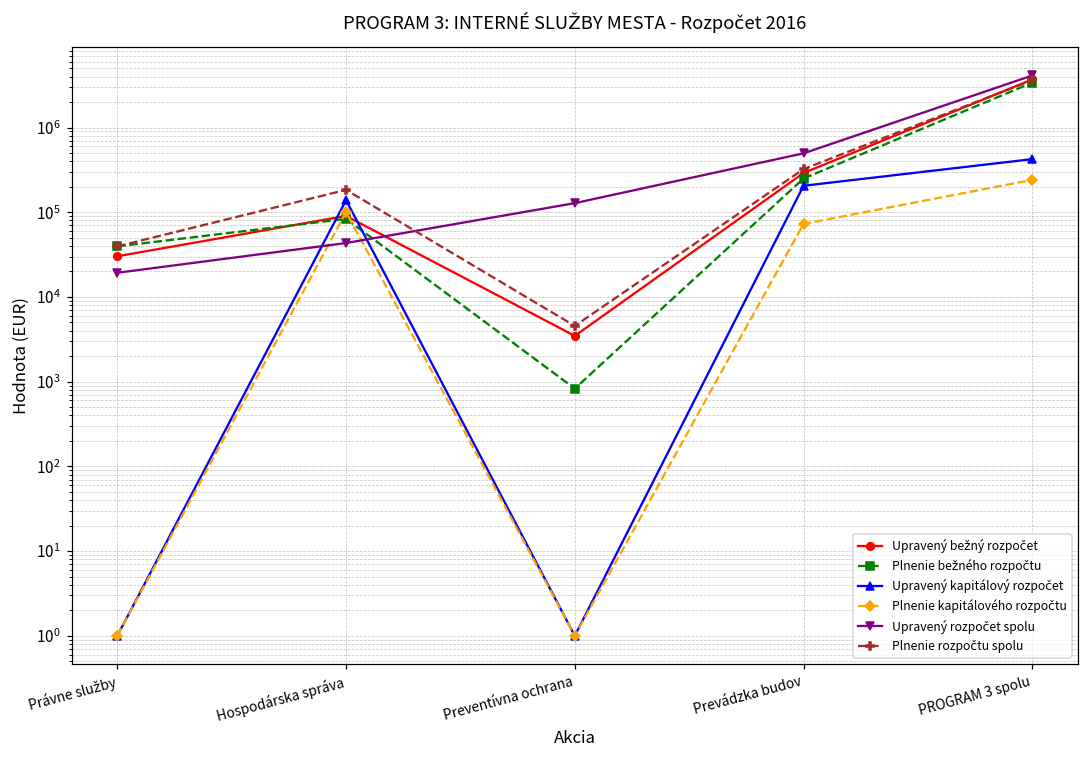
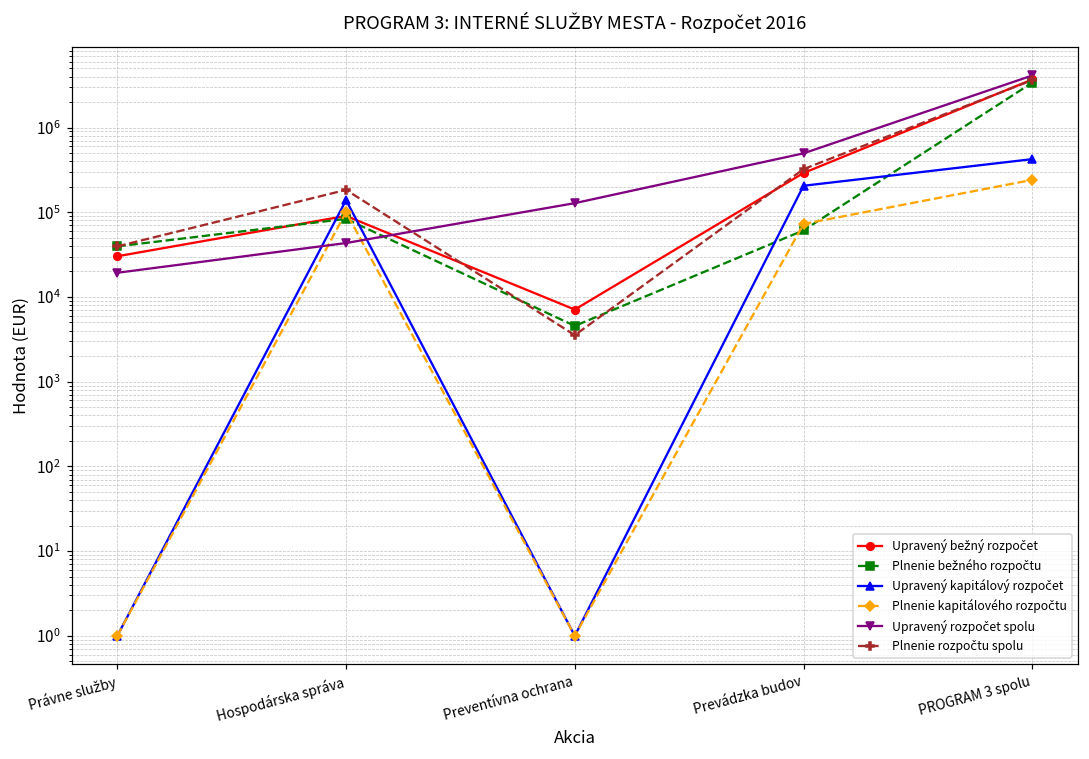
  {
    "Upravený bežný rozpočet": {
      "Právne služby": 30000,
      "Hospodárska správa": 90000,
-     "Preventívna ochrana": 3000,
+     "Preventívna ochrana": 7000,
      "Prevádzka budov": 290000
    },
    "Plnenie bežného rozpočtu": {
      "Hospodárska správa": 80000,
-     "Preventívna ochrana": 800,
-     "Prevádzka budov": 250000
+     "Preventívna ochrana": 5000,
+     "Prevádzka budov": 60000
    },
    "Upravený kapitálový rozpočet": {
      "Hospodárska správa": 140000,
      "Prevádzka budov": 210000,
      "PROGRAM 3 spolu": 400000
    },
    "Plnenie kapitálového rozpočtu": {
      "Hospodárska správa": 100000,
      "Prevádzka budov": 70000,
      "PROGRAM 3 spolu": 240000
    },
    "Upravený rozpočet spolu": {
      "Právne služby": 19000,
      "Hospodárska správa": 40000,
      "Preventívna ochrana": 130000,
      "Prevádzka budov": 500000,
      "PROGRAM 3 spolu": 4000000
    },
    "Plnenie rozpočtu spolu": {
      "Hospodárska správa": 180000,
-     "Preventívna ochrana": 5000,
+     "Preventívna ochrana": 4000,
      "Prevádzka budov": 320000
    }
  }
